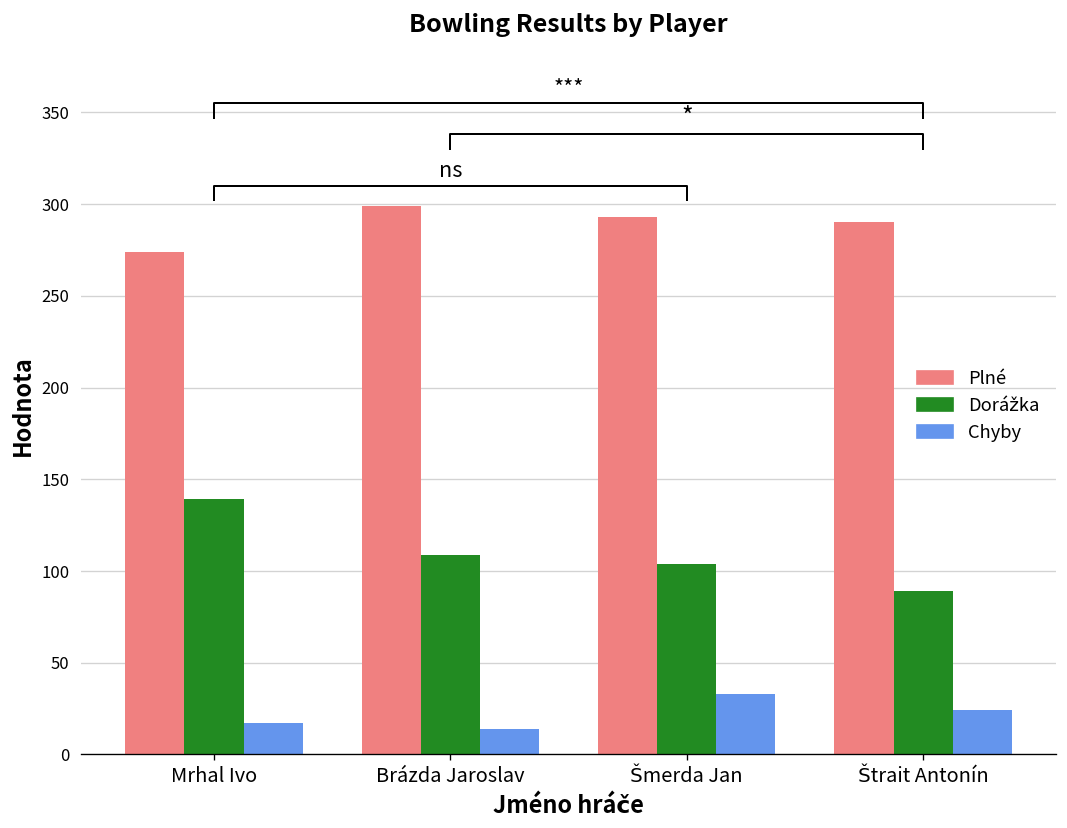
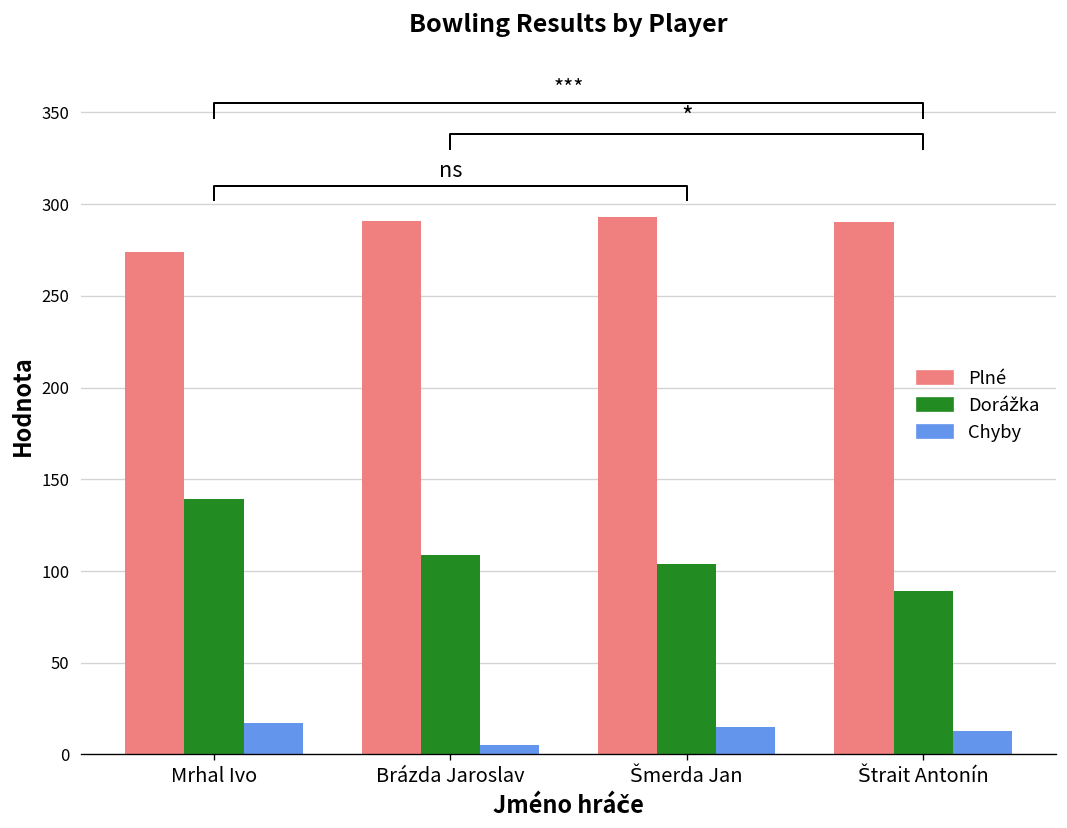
  {
    "Plné": {
      "Mrhal Ivo": 274,
-     "Brázda Jaroslav": 299,
+     "Brázda Jaroslav": 291,
      "Šmerda Jan": 293,
      "Štrait Antonín": 290
    },
    "Dorážka": {
      "Mrhal Ivo": 139,
      "Brázda Jaroslav": 109,
      "Šmerda Jan": 104,
      "Štrait Antonín": 89
    },
    "Chyby": {
      "Mrhal Ivo": 17,
-     "Brázda Jaroslav": 14,
-     "Šmerda Jan": 33,
-     "Štrait Antonín": 24
+     "Brázda Jaroslav": 5,
+     "Šmerda Jan": 15,
+     "Štrait Antonín": 13
    }
  }
